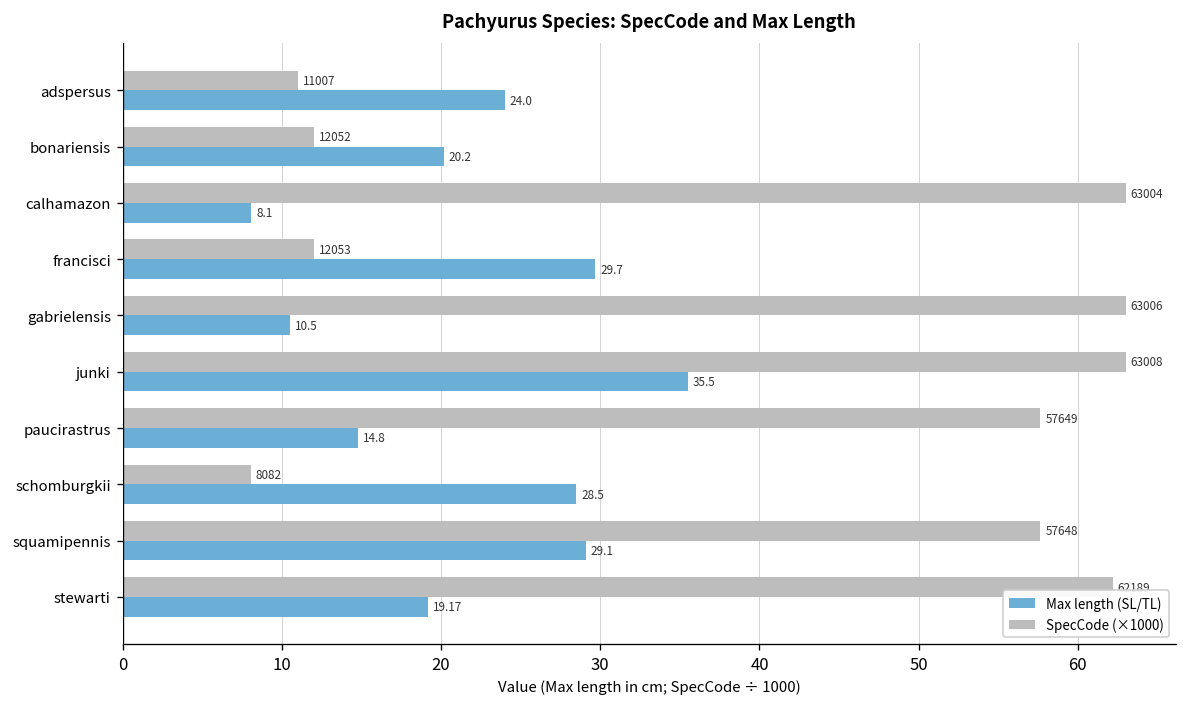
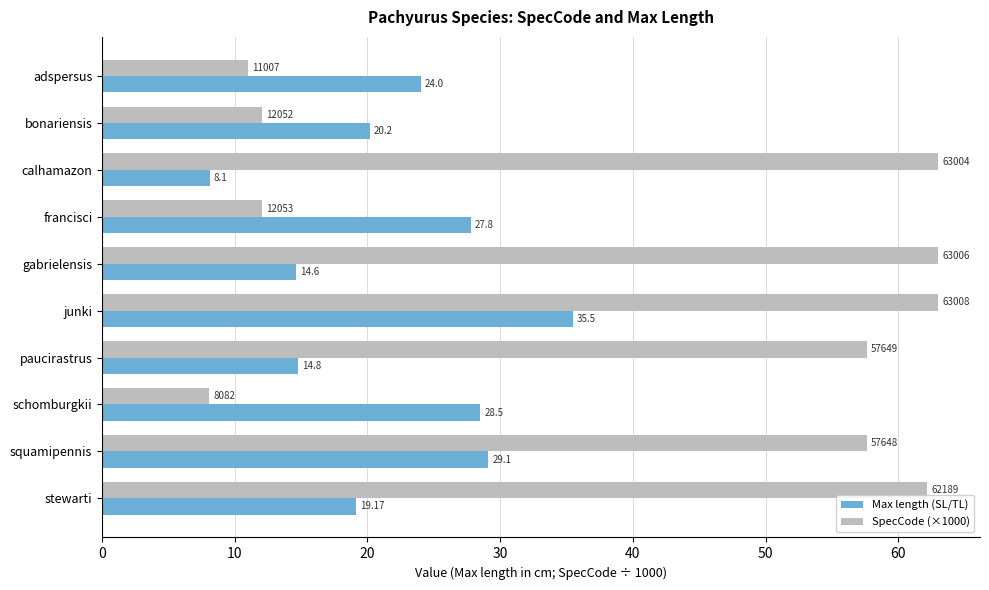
  {
    "Max length (SL/TL)": {
      "adspersus": 24.0,
      "bonariensis": 20.2,
      "calhamazon": 8.1,
-     "francisci": 29.7,
-     "gabrielensis": 10.5,
+     "francisci": 27.8,
+     "gabrielensis": 14.6,
      "junki": 35.5,
      "paucirastrus": 14.8,
      "schomburgkii": 28.5,
      "squamipennis": 29.1,
      "stewarti": 19.17
    }
  }
